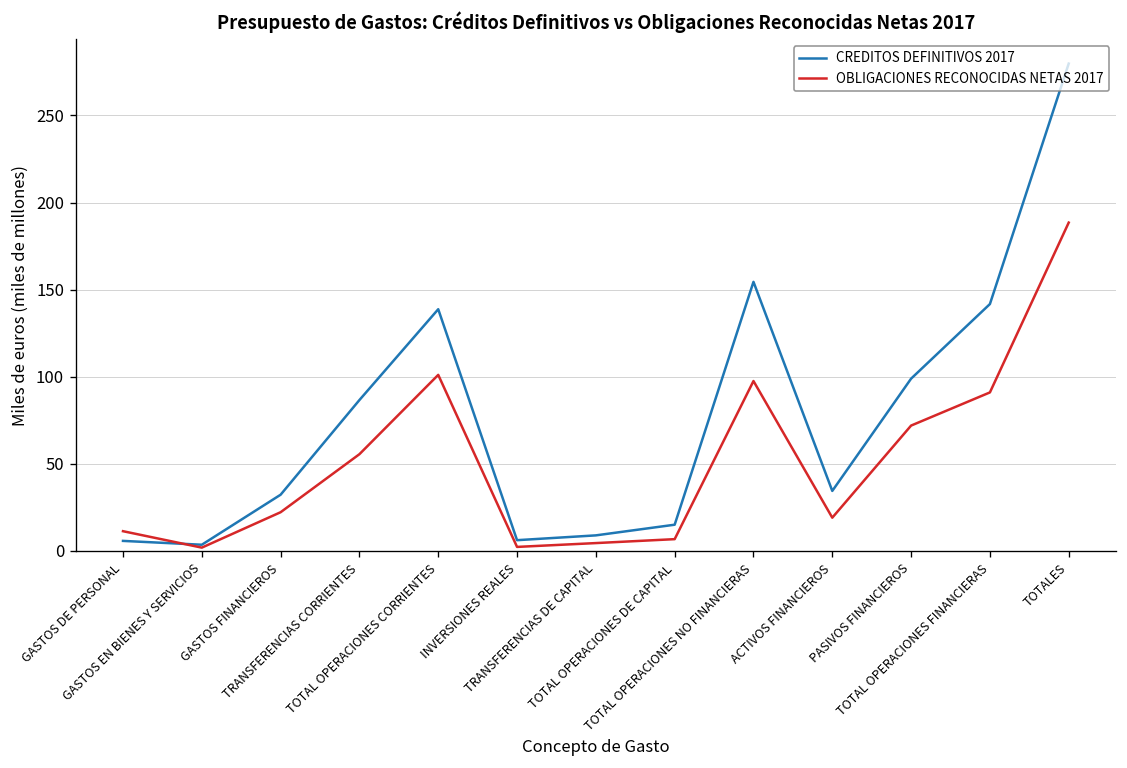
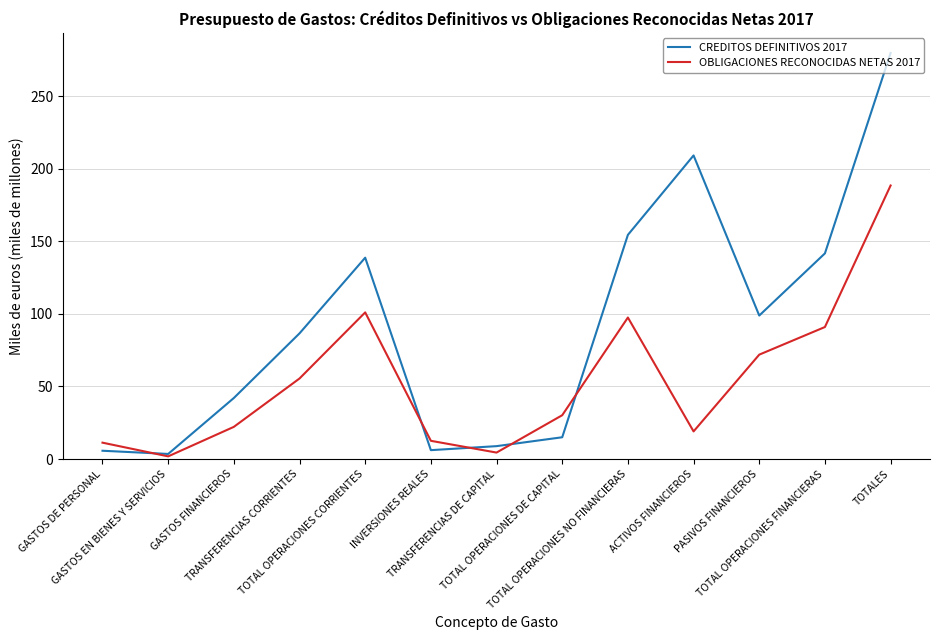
  {
    "CREDITOS DEFINITIVOS 2017": {
      "GASTOS DE PERSONAL": 6,
-     "GASTOS FINANCIEROS": 32,
+     "GASTOS FINANCIEROS": 42,
      "TRANSFERENCIAS CORRIENTES": 87,
      "TOTAL OPERACIONES CORRIENTES": 139,
      "INVERSIONES REALES": 6,
      "TRANSFERENCIAS DE CAPITAL": 9,
      "TOTAL OPERACIONES DE CAPITAL": 15,
      "TOTAL OPERACIONES NO FINANCIERAS": 154,
-     "ACTIVOS FINANCIEROS": 34,
+     "ACTIVOS FINANCIEROS": 209,
      "PASIVOS FINANCIEROS": 99,
      "TOTAL OPERACIONES FINANCIERAS": 142
    },
    "OBLIGACIONES RECONOCIDAS NETAS 2017": {
      "GASTOS DE PERSONAL": 11,
      "GASTOS FINANCIEROS": 22,
      "TRANSFERENCIAS CORRIENTES": 55,
      "TOTAL OPERACIONES CORRIENTES": 101,
-     "INVERSIONES REALES": 2,
+     "INVERSIONES REALES": 13,
      "TRANSFERENCIAS DE CAPITAL": 4,
-     "TOTAL OPERACIONES DE CAPITAL": 7,
+     "TOTAL OPERACIONES DE CAPITAL": 30,
      "TOTAL OPERACIONES NO FINANCIERAS": 98,
      "ACTIVOS FINANCIEROS": 19,
      "PASIVOS FINANCIEROS": 72,
      "TOTAL OPERACIONES FINANCIERAS": 91,
      "TOTALES": 188
    }
  }
